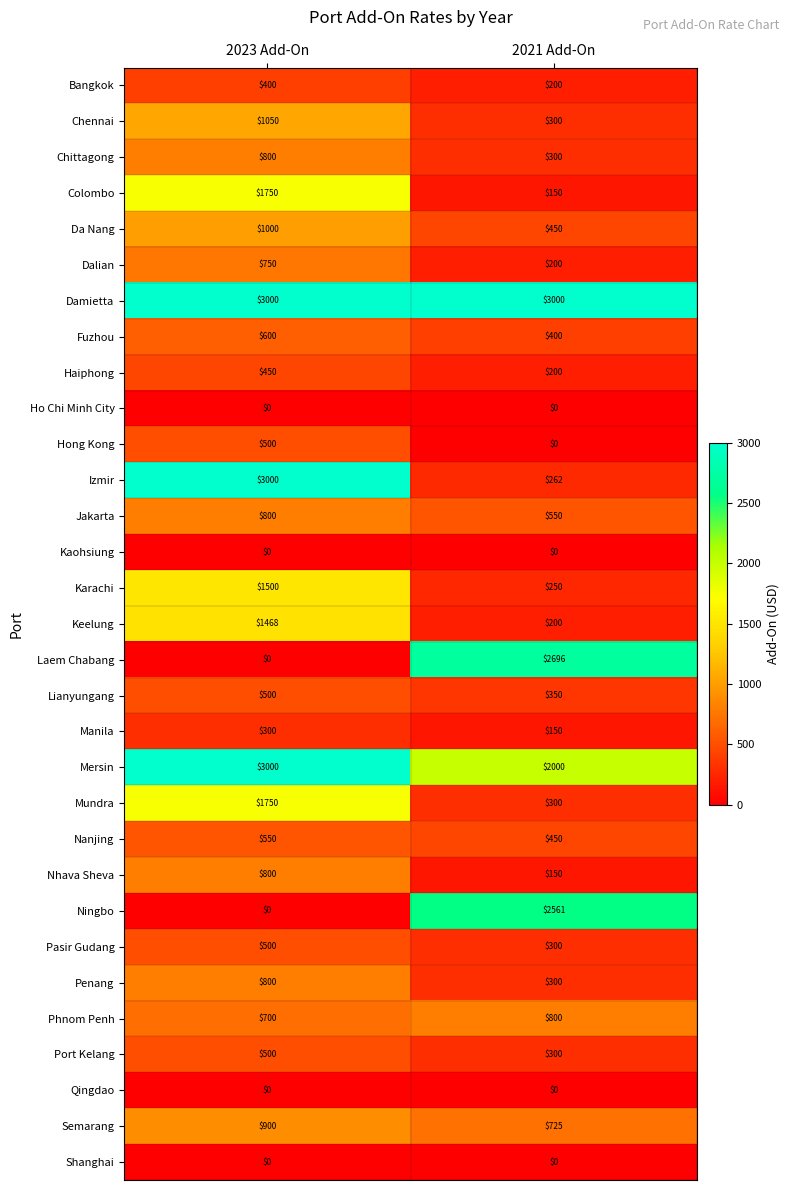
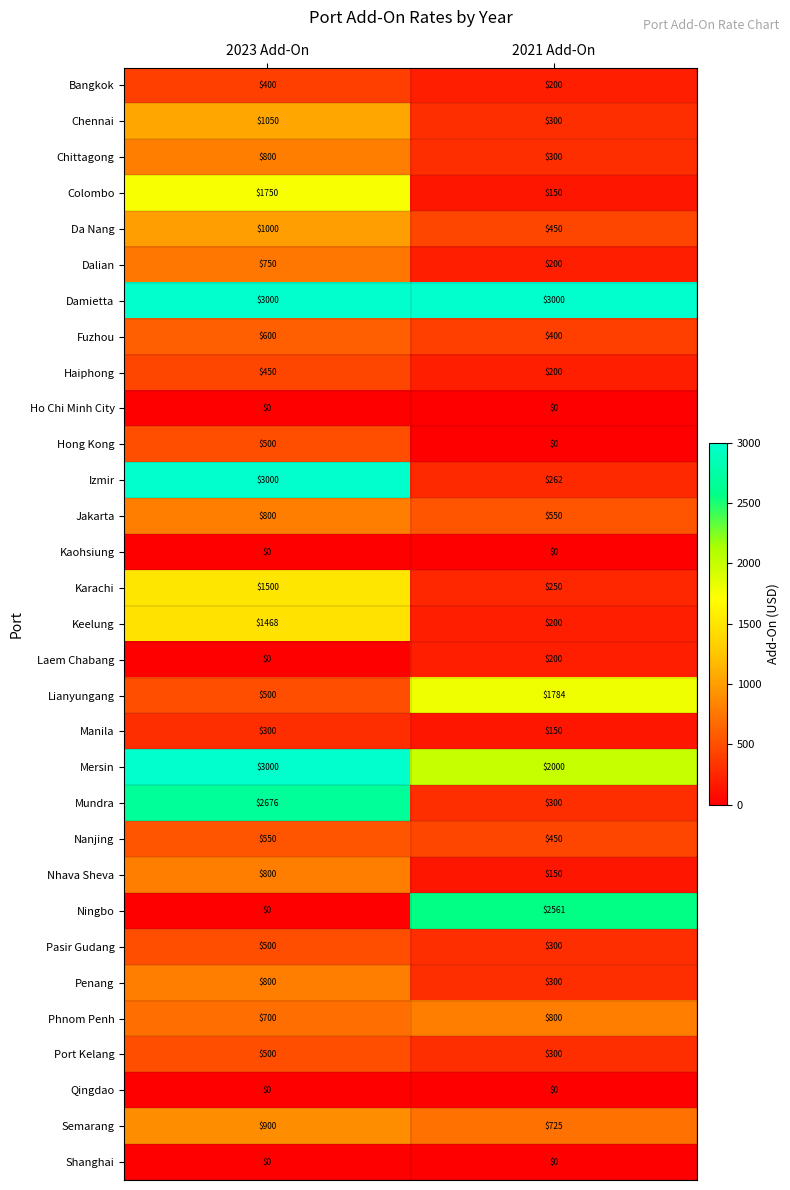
  {
    "Bangkok": {
      "2023 Add-On": "$400",
      "2021 Add-On": "$200"
    },
    "Chennai": {
      "2023 Add-On": "$1050",
      "2021 Add-On": "$300"
    },
    "Chittagong": {
      "2023 Add-On": "$800",
      "2021 Add-On": "$300"
    },
    "Colombo": {
      "2023 Add-On": "$1750",
      "2021 Add-On": "$150"
    },
    "Da Nang": {
      "2023 Add-On": "$1000",
      "2021 Add-On": "$450"
    },
    "Dalian": {
      "2023 Add-On": "$750",
      "2021 Add-On": "$200"
    },
    "Damietta": {
      "2023 Add-On": "$3000",
      "2021 Add-On": "$3000"
    },
    "Fuzhou": {
      "2023 Add-On": "$600",
      "2021 Add-On": "$400"
    },
    "Haiphong": {
      "2023 Add-On": "$450",
      "2021 Add-On": "$200"
    },
    "Ho Chi Minh City": {
      "2023 Add-On": "$0",
      "2021 Add-On": "$0"
    },
    "Hong Kong": {
      "2023 Add-On": "$500",
      "2021 Add-On": "$0"
    },
    "Izmir": {
      "2023 Add-On": "$3000",
      "2021 Add-On": "$262"
    },
    "Jakarta": {
      "2023 Add-On": "$800",
      "2021 Add-On": "$550"
    },
    "Kaohsiung": {
      "2023 Add-On": "$0",
      "2021 Add-On": "$0"
    },
    "Karachi": {
      "2023 Add-On": "$1500",
      "2021 Add-On": "$250"
    },
    "Keelung": {
      "2023 Add-On": "$1468",
      "2021 Add-On": "$200"
    },
    "Laem Chabang": {
      "2023 Add-On": "$0",
-     "2021 Add-On": "$2696"
+     "2021 Add-On": "$200"
    },
    "Lianyungang": {
      "2023 Add-On": "$500",
-     "2021 Add-On": "$350"
+     "2021 Add-On": "$1784"
    },
    "Manila": {
      "2023 Add-On": "$300",
      "2021 Add-On": "$150"
    },
    "Mersin": {
      "2023 Add-On": "$3000",
      "2021 Add-On": "$2000"
    },
    "Mundra": {
-     "2023 Add-On": "$1750",
+     "2023 Add-On": "$2676",
      "2021 Add-On": "$300"
    },
    "Nanjing": {
      "2023 Add-On": "$550",
      "2021 Add-On": "$450"
    },
    "Nhava Sheva": {
      "2023 Add-On": "$800",
      "2021 Add-On": "$150"
    },
    "Ningbo": {
      "2023 Add-On": "$0",
      "2021 Add-On": "$2561"
    },
    "Pasir Gudang": {
      "2023 Add-On": "$500",
      "2021 Add-On": "$300"
    },
    "Penang": {
      "2023 Add-On": "$800",
      "2021 Add-On": "$300"
    },
    "Phnom Penh": {
      "2023 Add-On": "$700",
      "2021 Add-On": "$800"
    },
    "Port Kelang": {
      "2023 Add-On": "$500",
      "2021 Add-On": "$300"
    },
    "Qingdao": {
      "2023 Add-On": "$0",
      "2021 Add-On": "$0"
    },
    "Semarang": {
      "2023 Add-On": "$900",
      "2021 Add-On": "$725"
    },
    "Shanghai": {
      "2023 Add-On": "$0",
      "2021 Add-On": "$0"
    }
  }
